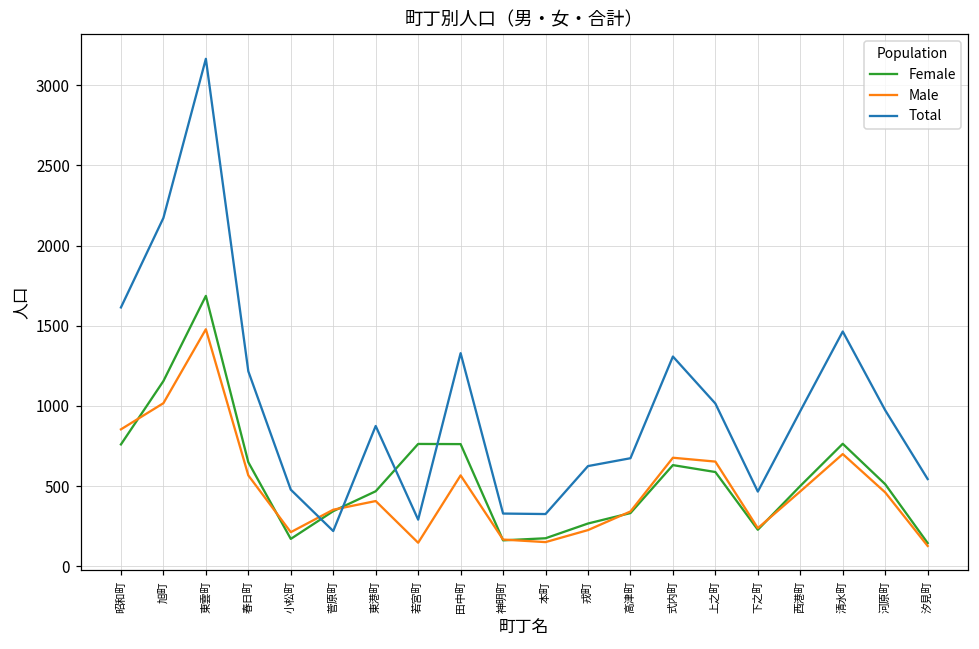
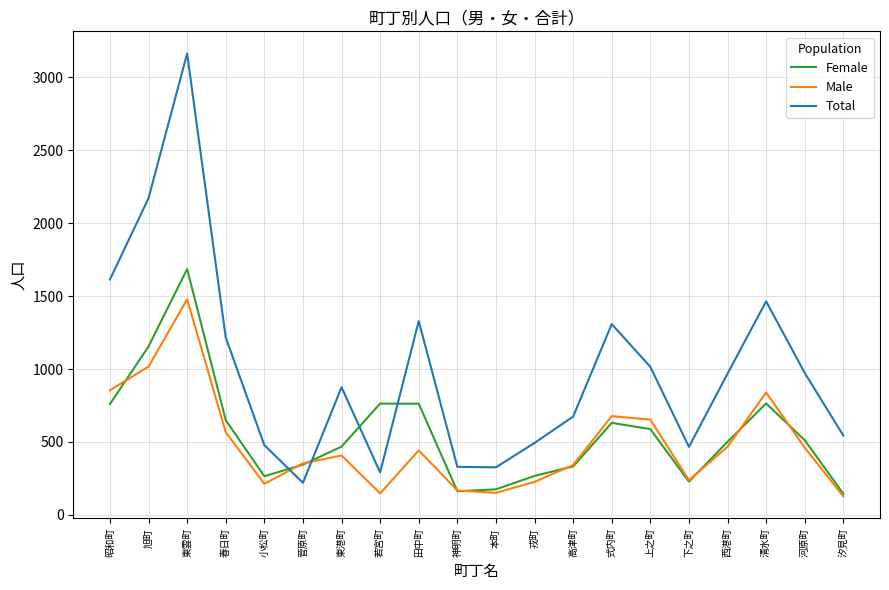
  {
    "Female": {
      "昭和町": 760,
      "旭町": 1160,
      "東雲町": 1690,
      "春日町": 650,
-     "小松町": 170,
+     "小松町": 270,
      "東港町": 470,
      "若宮町": 760,
      "田中町": 760,
      "本町": 180,
      "戎町": 270,
      "式内町": 630,
      "上之町": 590,
      "西港町": 500,
      "清水町": 760,
      "河原町": 510,
      "汐見町": 150
    },
    "Male": {
      "昭和町": 850,
      "旭町": 1020,
      "東雲町": 1480,
      "春日町": 570,
      "小松町": 210,
      "東港町": 410,
      "若宮町": 150,
-     "田中町": 570,
+     "田中町": 440,
      "本町": 150,
      "戎町": 230,
      "式内町": 680,
      "上之町": 650,
      "西港町": 470,
-     "清水町": 700,
+     "清水町": 840,
      "河原町": 460,
      "汐見町": 130
    },
    "Total": {
      "昭和町": 1610,
      "旭町": 2170,
      "東雲町": 3160,
      "春日町": 1220,
      "小松町": 480,
      "菅原町": 220,
      "東港町": 880,
      "若宮町": 290,
      "田中町": 1330,
      "神明町": 330,
      "本町": 330,
-     "戎町": 630,
+     "戎町": 490,
      "高津町": 670,
      "式内町": 1310,
      "上之町": 1020,
      "下之町": 470,
      "西港町": 970,
      "清水町": 1460,
      "河原町": 970,
      "汐見町": 540
    }
  }
